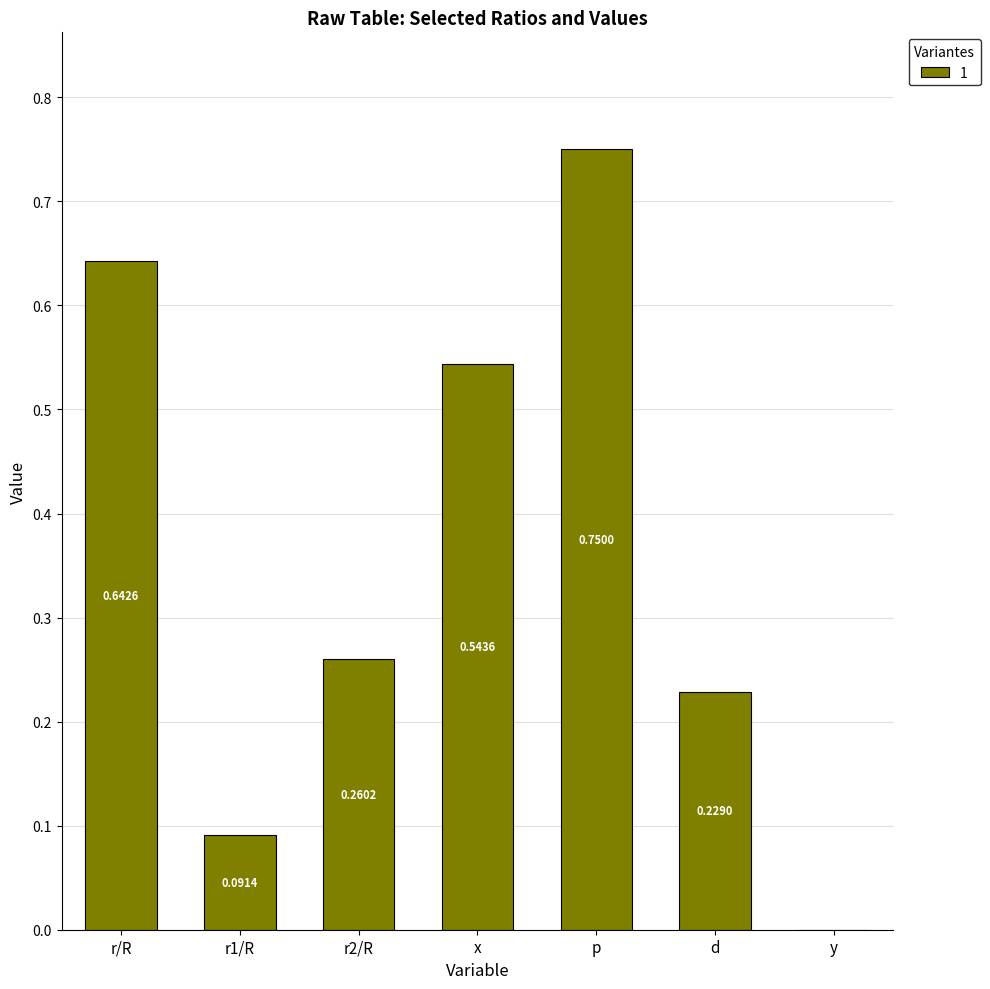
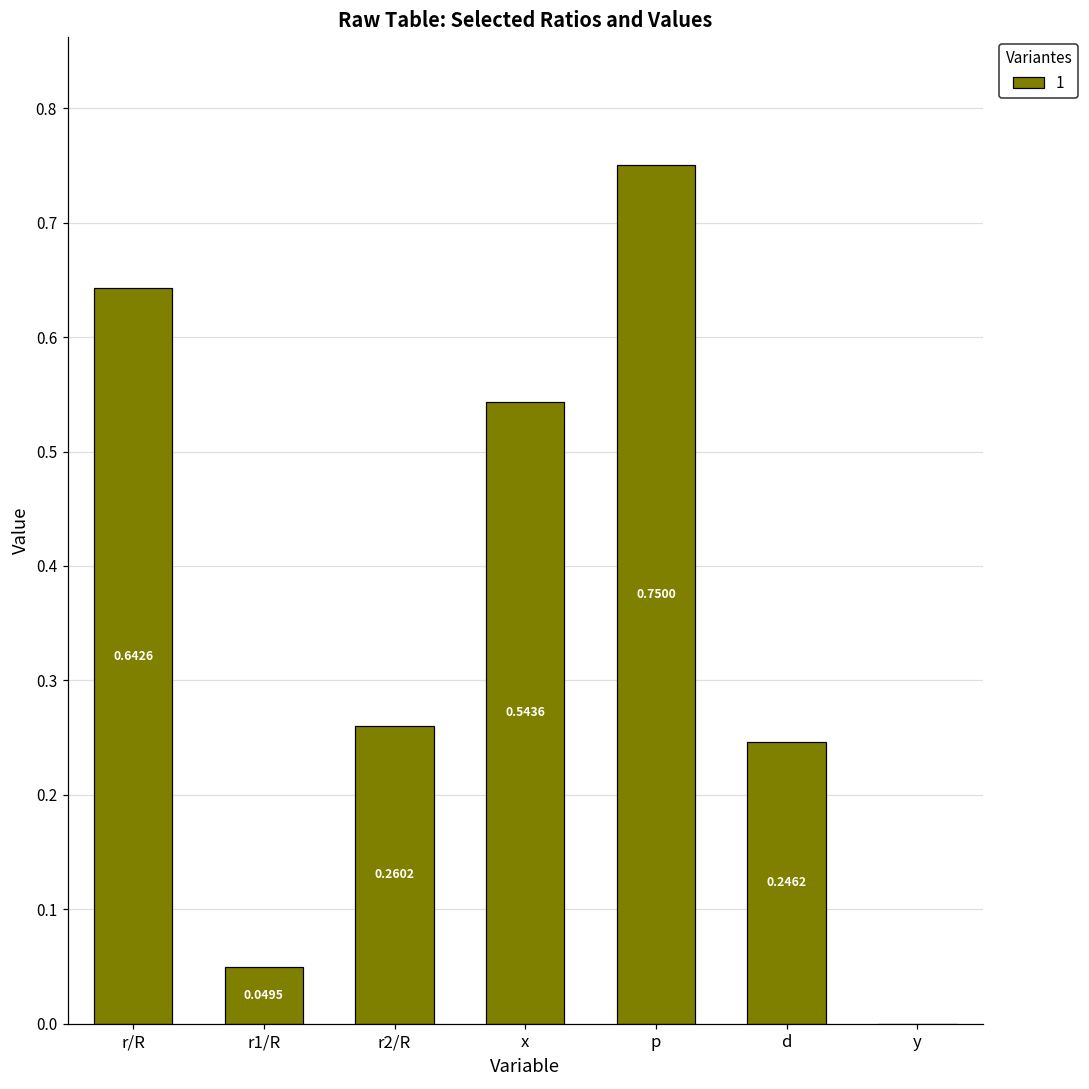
  {
    "r/R": 0.6426,
-   "r1/R": 0.0914,
+   "r1/R": 0.0495,
    "r2/R": 0.2602,
    "x": 0.5436,
    "p": 0.7500,
-   "d": 0.2290
+   "d": 0.2462
  }
